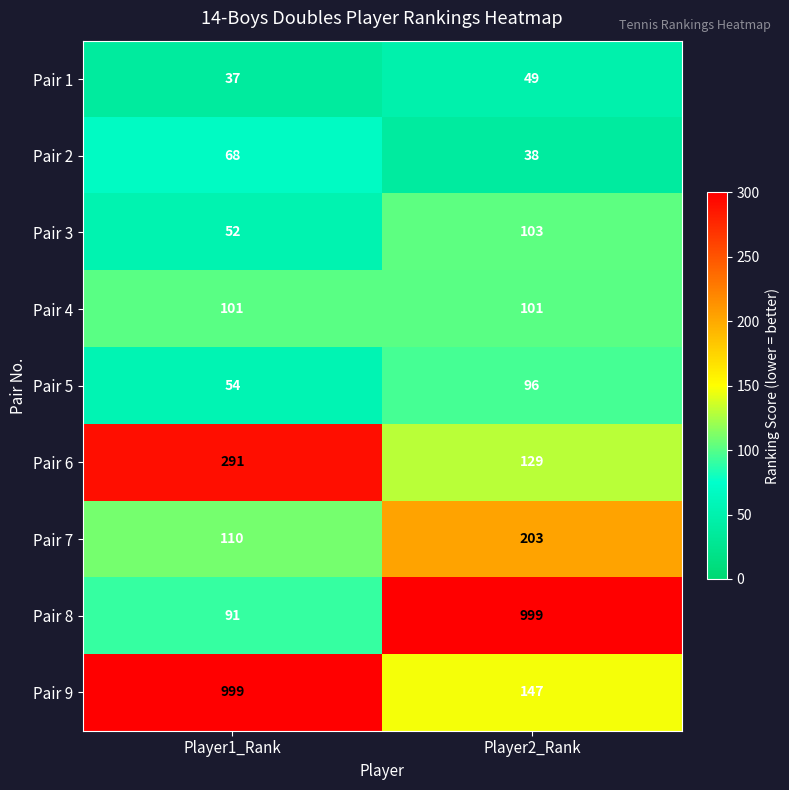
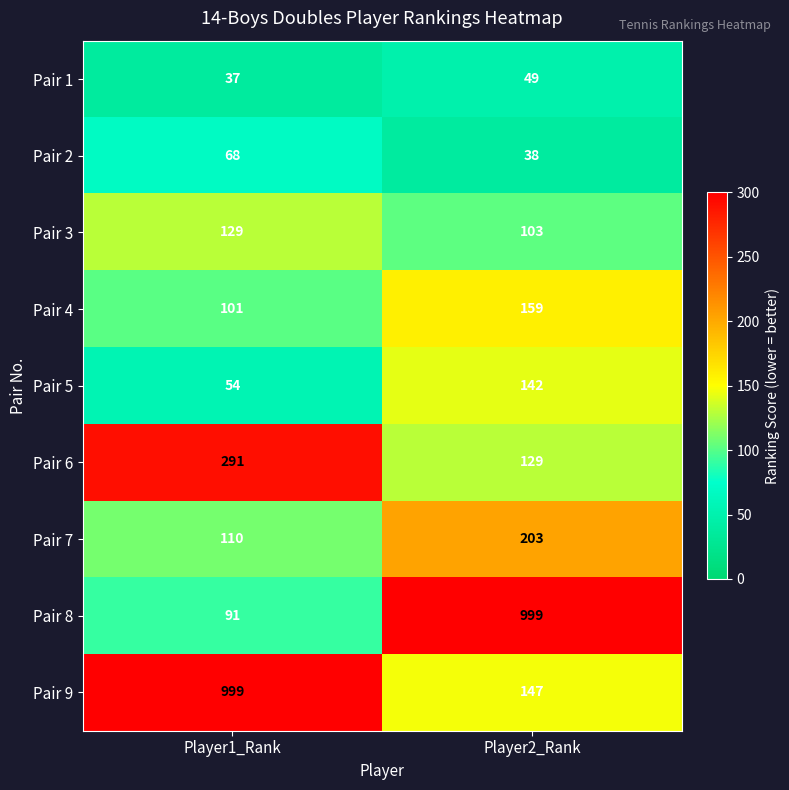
  {
    "Pair 1": {
      "Player1_Rank": 37,
      "Player2_Rank": 49
    },
    "Pair 2": {
      "Player1_Rank": 68,
      "Player2_Rank": 38
    },
    "Pair 3": {
-     "Player1_Rank": 52,
+     "Player1_Rank": 129,
      "Player2_Rank": 103
    },
    "Pair 4": {
      "Player1_Rank": 101,
-     "Player2_Rank": 101
+     "Player2_Rank": 159
    },
    "Pair 5": {
      "Player1_Rank": 54,
-     "Player2_Rank": 96
+     "Player2_Rank": 142
    },
    "Pair 6": {
      "Player1_Rank": 291,
      "Player2_Rank": 129
    },
    "Pair 7": {
      "Player1_Rank": 110,
      "Player2_Rank": 203
    },
    "Pair 8": {
      "Player1_Rank": 91,
      "Player2_Rank": 999
    },
    "Pair 9": {
      "Player1_Rank": 999,
      "Player2_Rank": 147
    }
  }
